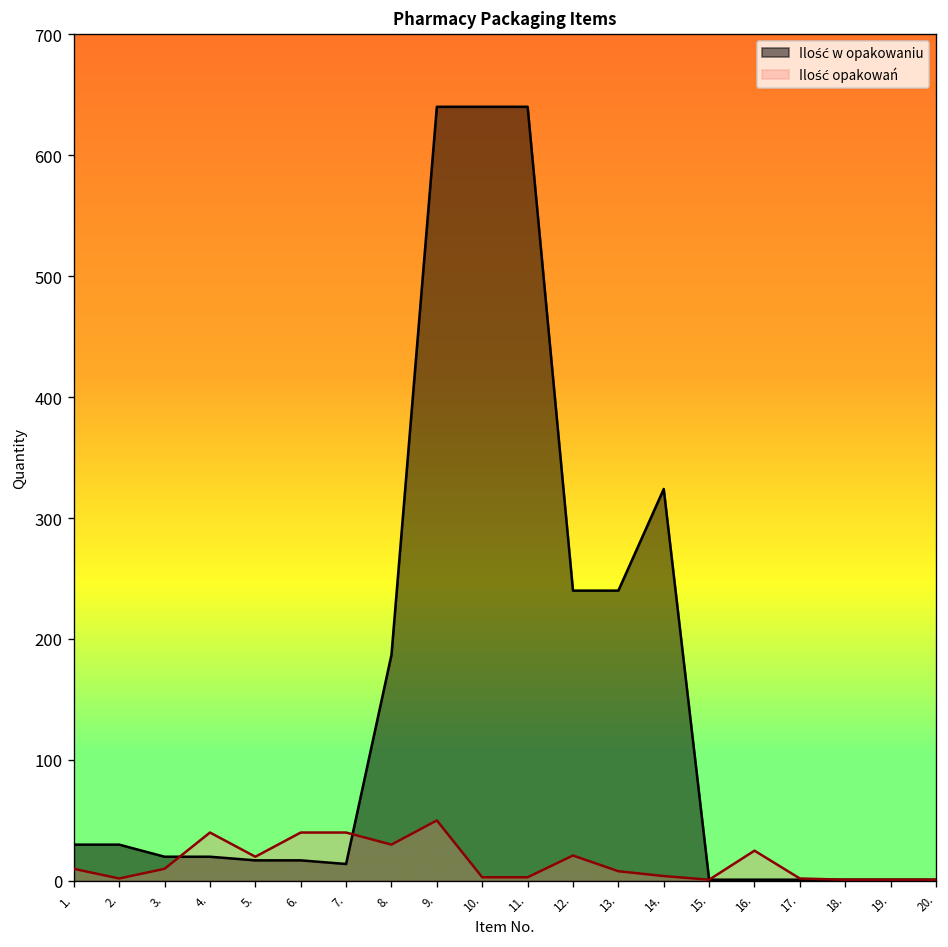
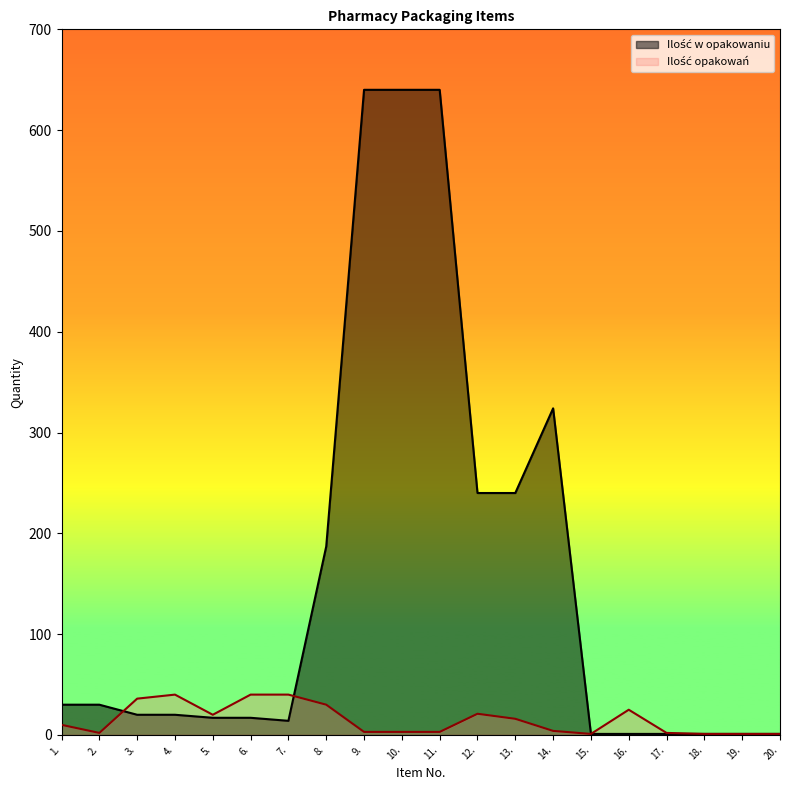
  {
    "Ilość w opakowaniu": {
      "1.": 30,
      "2.": 30,
      "3.": 20,
      "4.": 20,
      "5.": 17,
      "6.": 17,
      "7.": 14,
      "8.": 187,
      "9.": 640,
      "10.": 640,
      "11.": 640,
      "12.": 240,
      "13.": 240,
      "14.": 324,
      "16.": 1
    },
    "Ilość opakowań": {
      "1.": 10,
      "2.": 2,
-     "3.": 10,
+     "3.": 36,
      "4.": 40,
      "5.": 20,
      "6.": 40,
      "7.": 40,
      "8.": 30,
-     "9.": 50,
+     "9.": 3,
      "10.": 3,
      "11.": 3,
      "12.": 21,
-     "13.": 8,
+     "13.": 16,
      "14.": 4,
      "16.": 25
    }
  }
